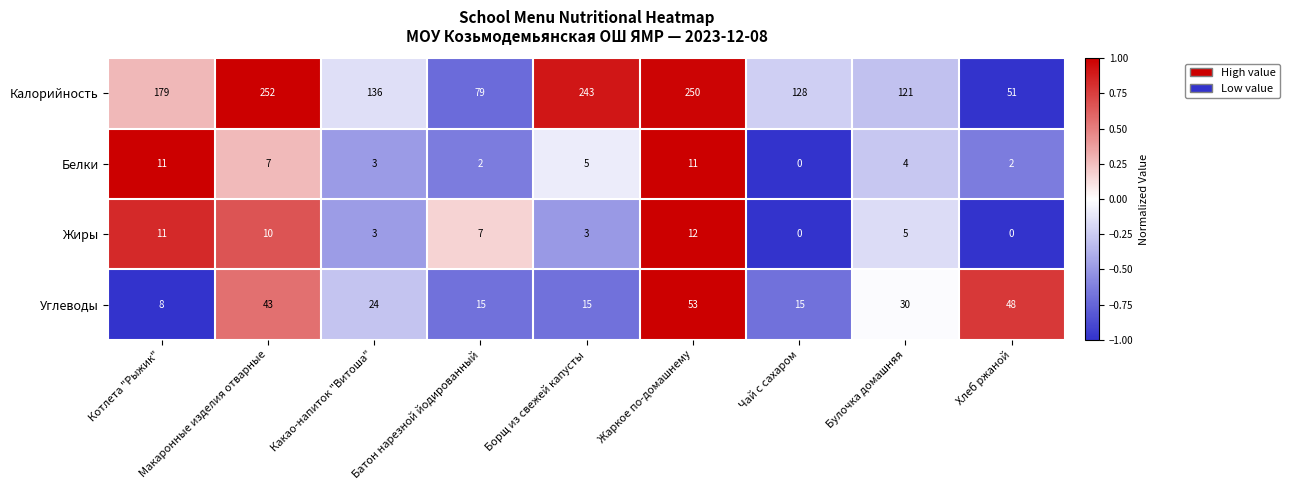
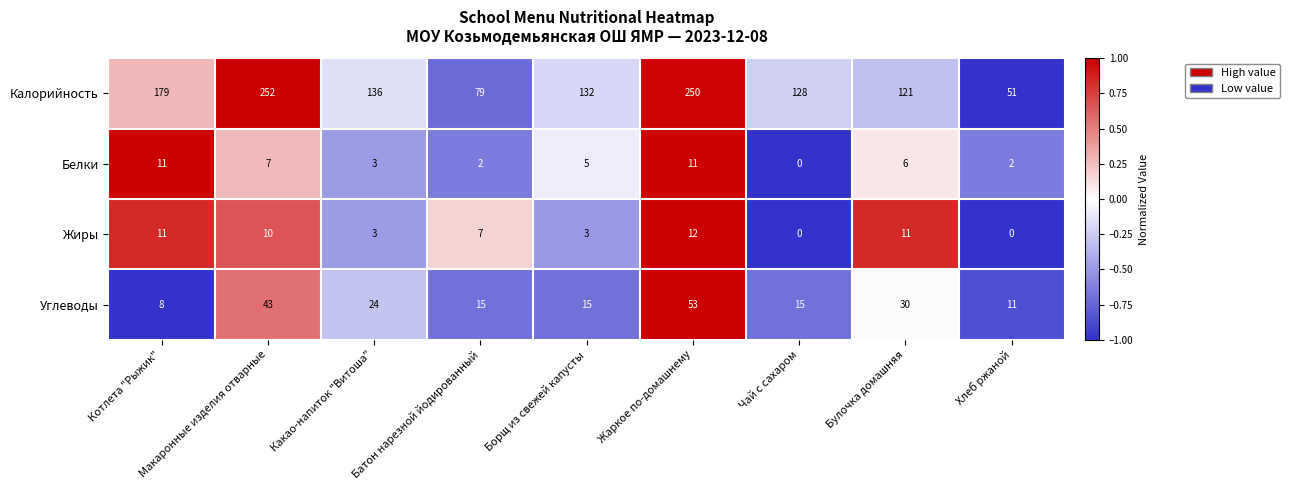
  {
    "Калорийность": {
      "Котлета \"Рыжик\"": 179,
      "Макаронные изделия отварные": 252,
      "Какао-напиток \"Витоша\"": 136,
      "Батон нарезной йодированный": 79,
-     "Борщ из свежей капусты": 243,
+     "Борщ из свежей капусты": 132,
      "Жаркое по-домашнему": 250,
      "Чай с сахаром": 128,
      "Булочка домашняя": 121,
      "Хлеб ржаной": 51
    },
    "Белки": {
      "Котлета \"Рыжик\"": 11,
      "Макаронные изделия отварные": 7,
      "Какао-напиток \"Витоша\"": 3,
      "Батон нарезной йодированный": 2,
      "Борщ из свежей капусты": 5,
      "Жаркое по-домашнему": 11,
      "Чай с сахаром": 0,
-     "Булочка домашняя": 4,
+     "Булочка домашняя": 6,
      "Хлеб ржаной": 2
    },
    "Жиры": {
      "Котлета \"Рыжик\"": 11,
      "Макаронные изделия отварные": 10,
      "Какао-напиток \"Витоша\"": 3,
      "Батон нарезной йодированный": 7,
      "Борщ из свежей капусты": 3,
      "Жаркое по-домашнему": 12,
      "Чай с сахаром": 0,
-     "Булочка домашняя": 5,
+     "Булочка домашняя": 11,
      "Хлеб ржаной": 0
    },
    "Углеводы": {
      "Котлета \"Рыжик\"": 8,
      "Макаронные изделия отварные": 43,
      "Какао-напиток \"Витоша\"": 24,
      "Батон нарезной йодированный": 15,
      "Борщ из свежей капусты": 15,
      "Жаркое по-домашнему": 53,
      "Чай с сахаром": 15,
      "Булочка домашняя": 30,
-     "Хлеб ржаной": 48
+     "Хлеб ржаной": 11
    }
  }
